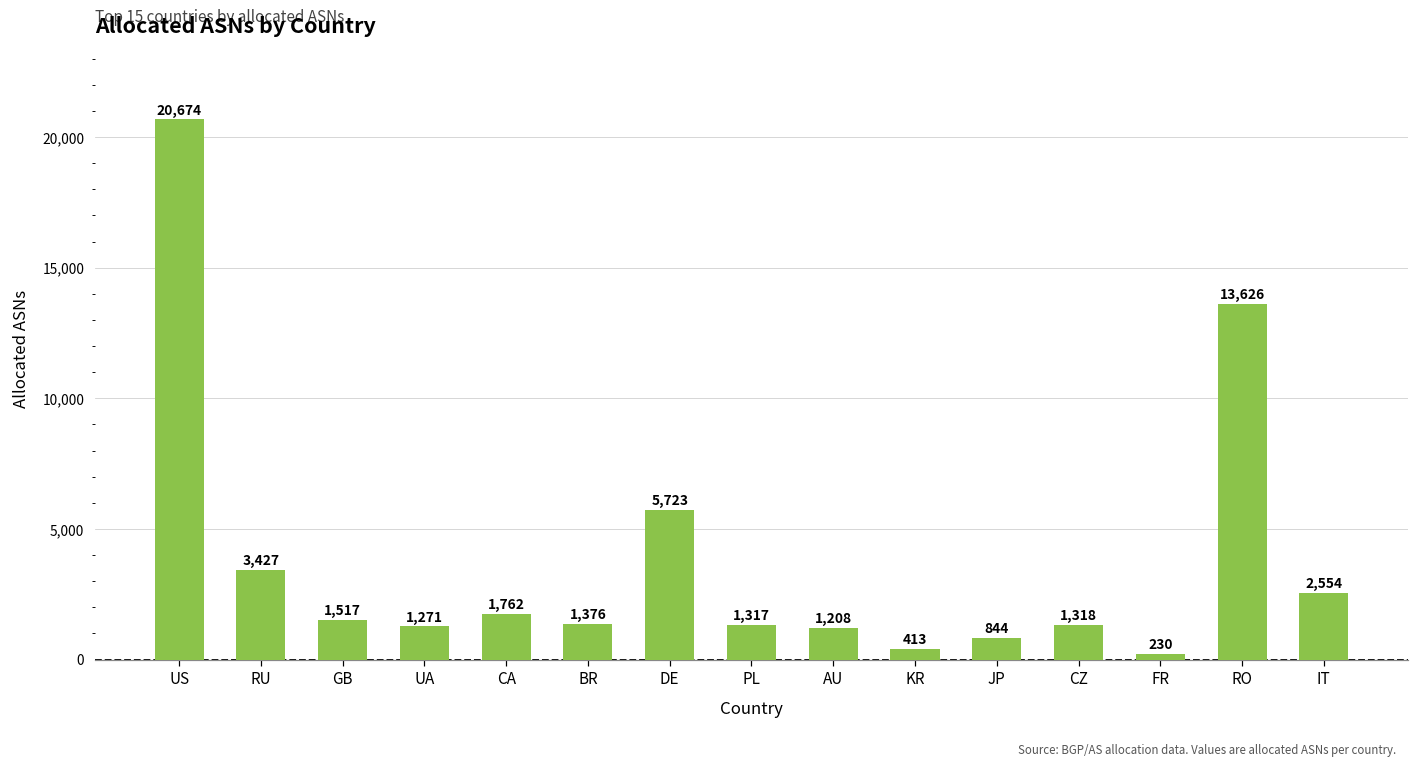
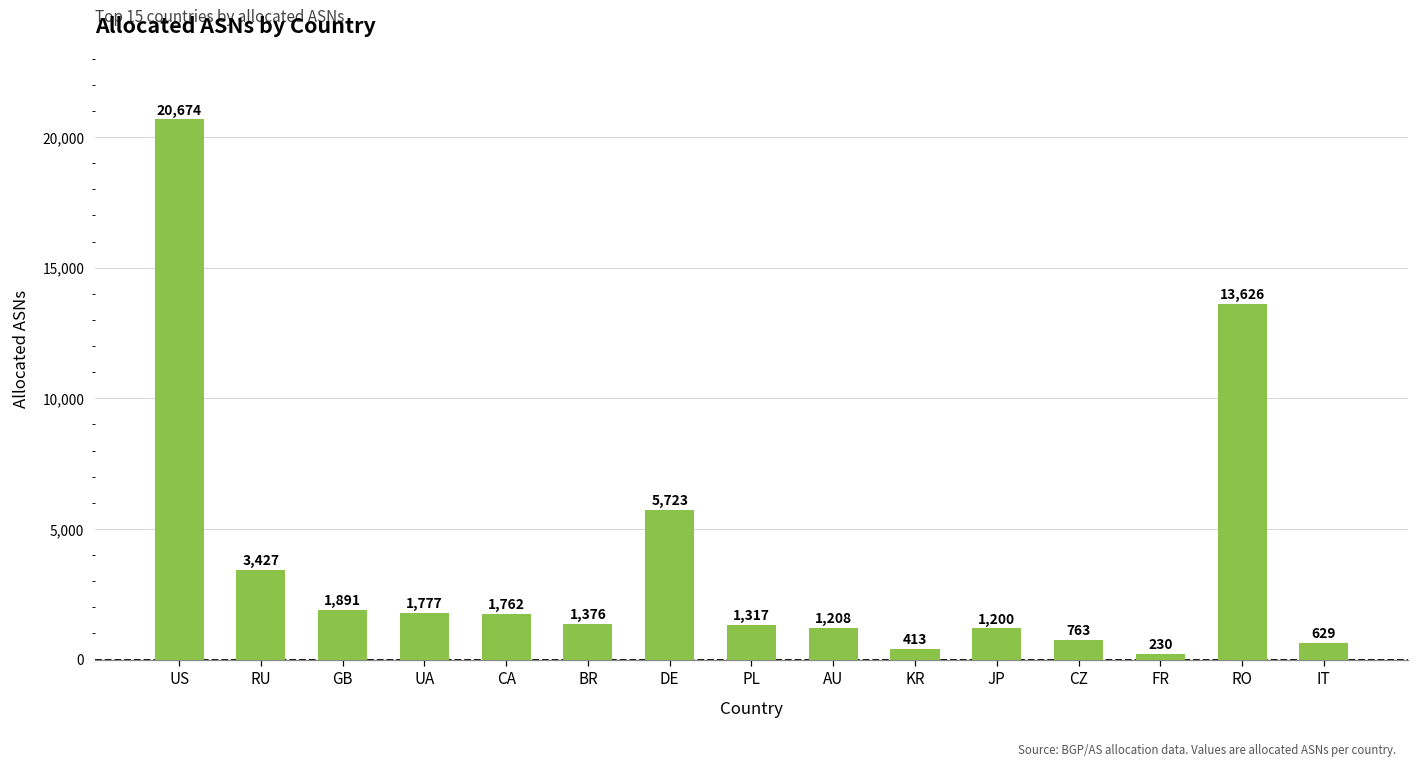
  {
    "US": "20,674",
    "RU": "3,427",
-   "GB": "1,517",
-   "UA": "1,271",
+   "GB": "1,891",
+   "UA": "1,777",
    "CA": "1,762",
    "BR": "1,376",
    "DE": "5,723",
    "PL": "1,317",
    "AU": "1,208",
    "KR": "413",
-   "JP": "844",
-   "CZ": "1,318",
+   "JP": "1,200",
+   "CZ": "763",
    "FR": "230",
    "RO": "13,626",
-   "IT": "2,554"
+   "IT": "629"
  }
